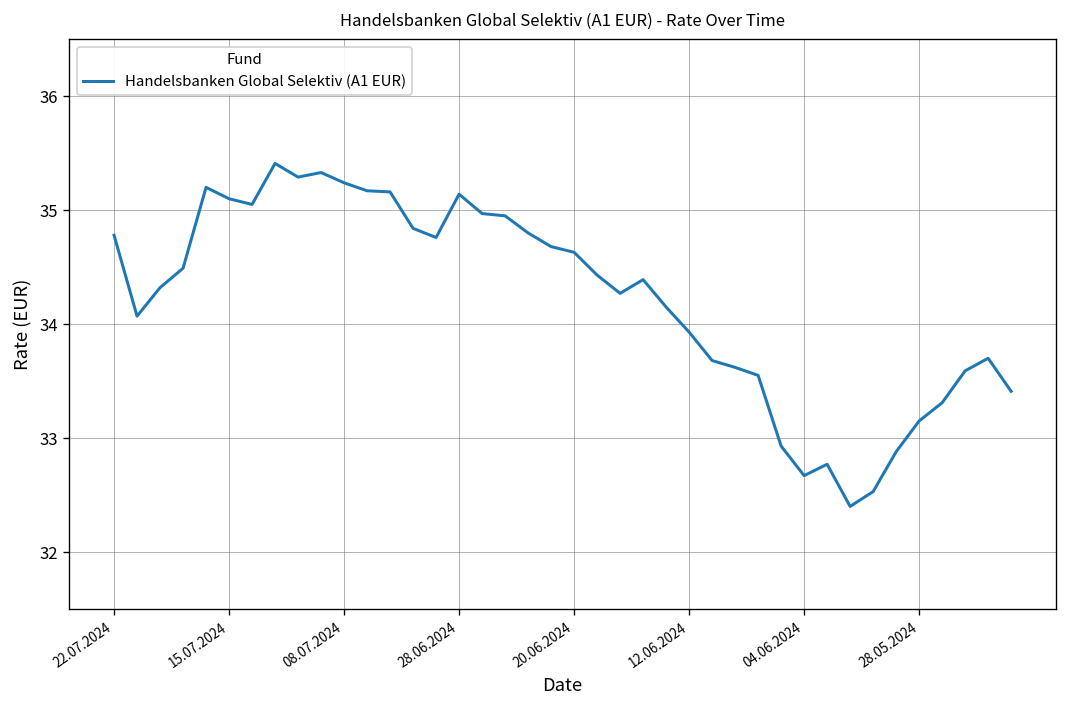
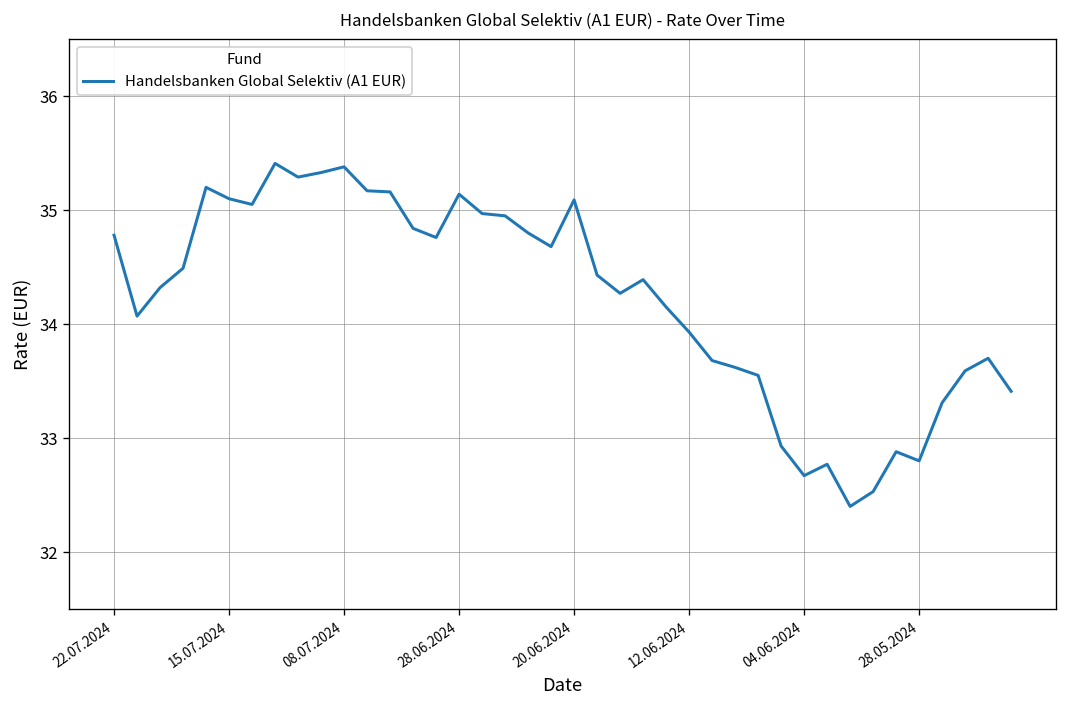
  {
    "22.07.2024": 34.8,
    "15.07.2024": 35.1,
-   "08.07.2024": 35.2,
+   "08.07.2024": 35.4,
    "28.06.2024": 35.1,
-   "20.06.2024": 34.6,
+   "20.06.2024": 35.1,
    "12.06.2024": 33.9,
    "04.06.2024": 32.7,
-   "28.05.2024": 33.2
+   "28.05.2024": 32.8
  }
